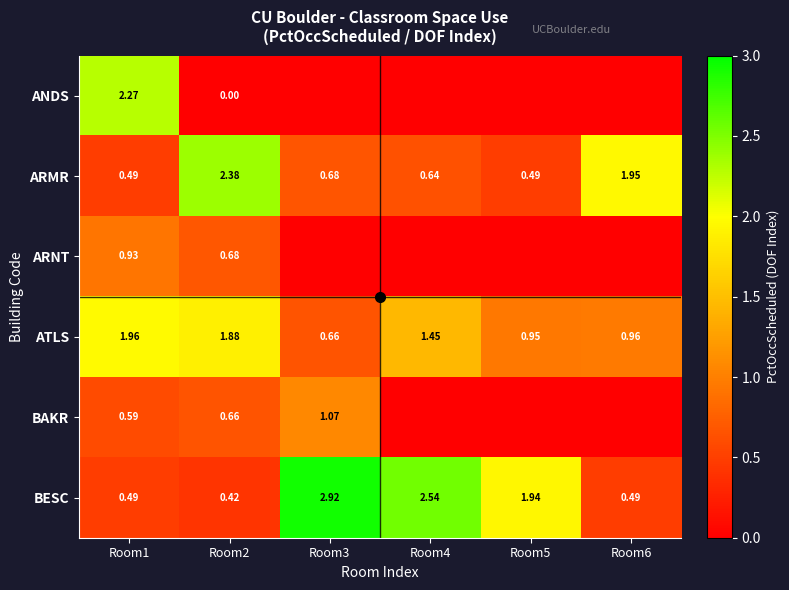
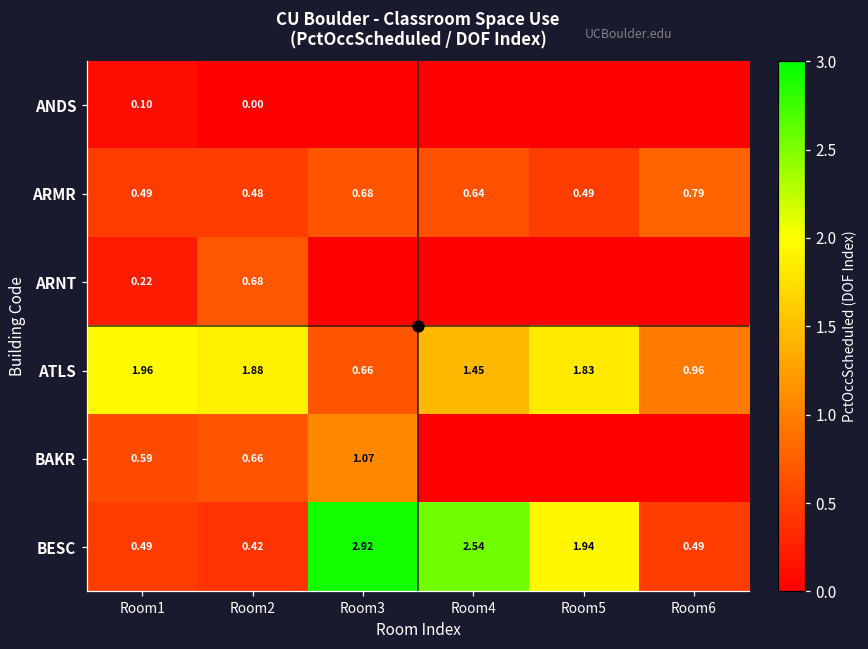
  {
    "ANDS": {
-     "Room1": 2.27,
+     "Room1": 0.10,
      "Room2": 0.00
    },
    "ARMR": {
      "Room1": 0.49,
-     "Room2": 2.38,
+     "Room2": 0.48,
      "Room3": 0.68,
      "Room4": 0.64,
      "Room5": 0.49,
-     "Room6": 1.95
+     "Room6": 0.79
    },
    "ARNT": {
-     "Room1": 0.93,
+     "Room1": 0.22,
      "Room2": 0.68
    },
    "ATLS": {
      "Room1": 1.96,
      "Room2": 1.88,
      "Room3": 0.66,
      "Room4": 1.45,
-     "Room5": 0.95,
+     "Room5": 1.83,
      "Room6": 0.96
    },
    "BAKR": {
      "Room1": 0.59,
      "Room2": 0.66,
      "Room3": 1.07
    },
    "BESC": {
      "Room1": 0.49,
      "Room2": 0.42,
      "Room3": 2.92,
      "Room4": 2.54,
      "Room5": 1.94,
      "Room6": 0.49
    }
  }
